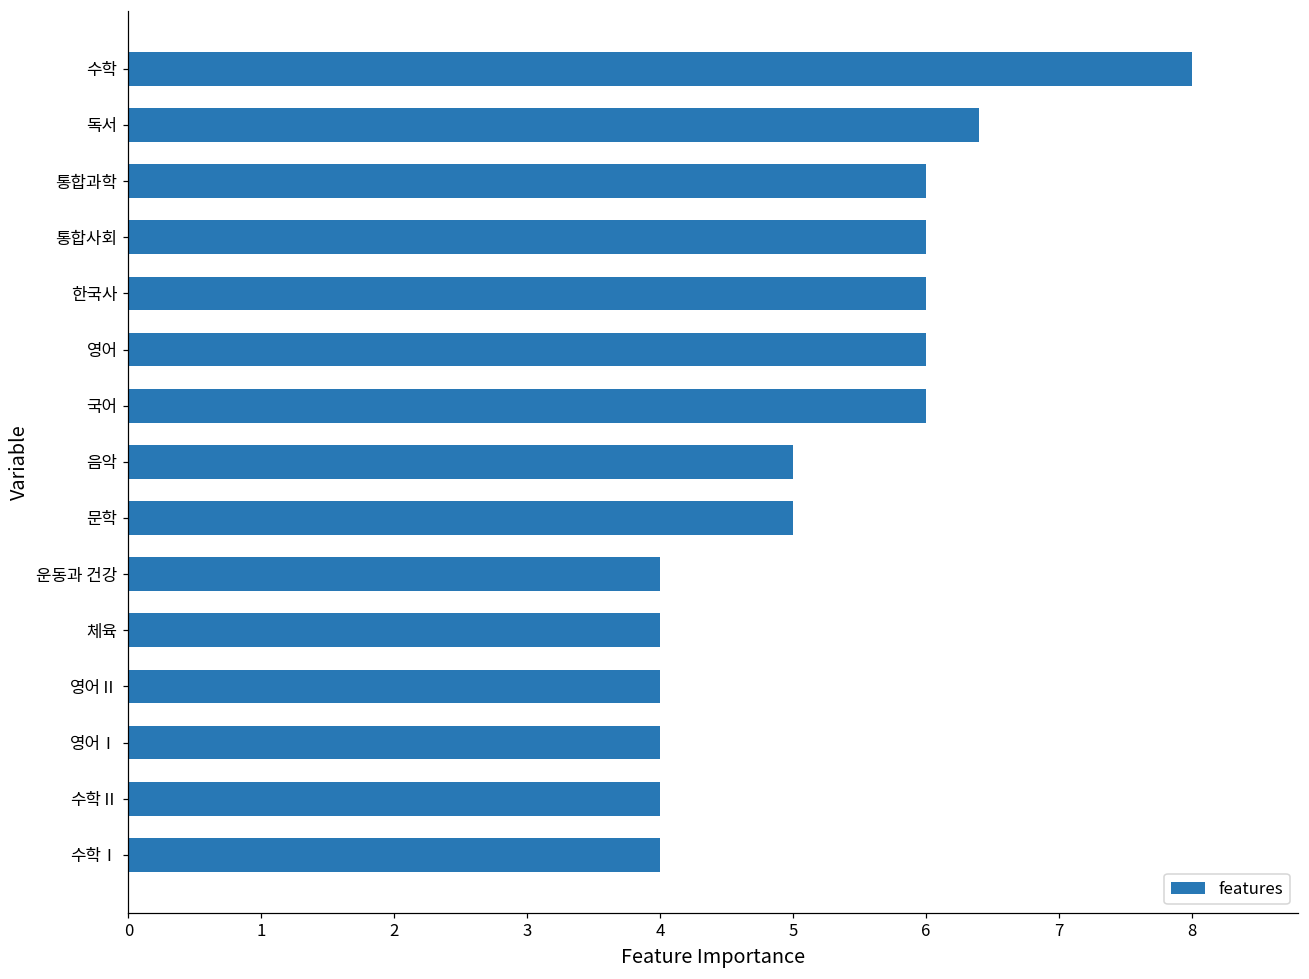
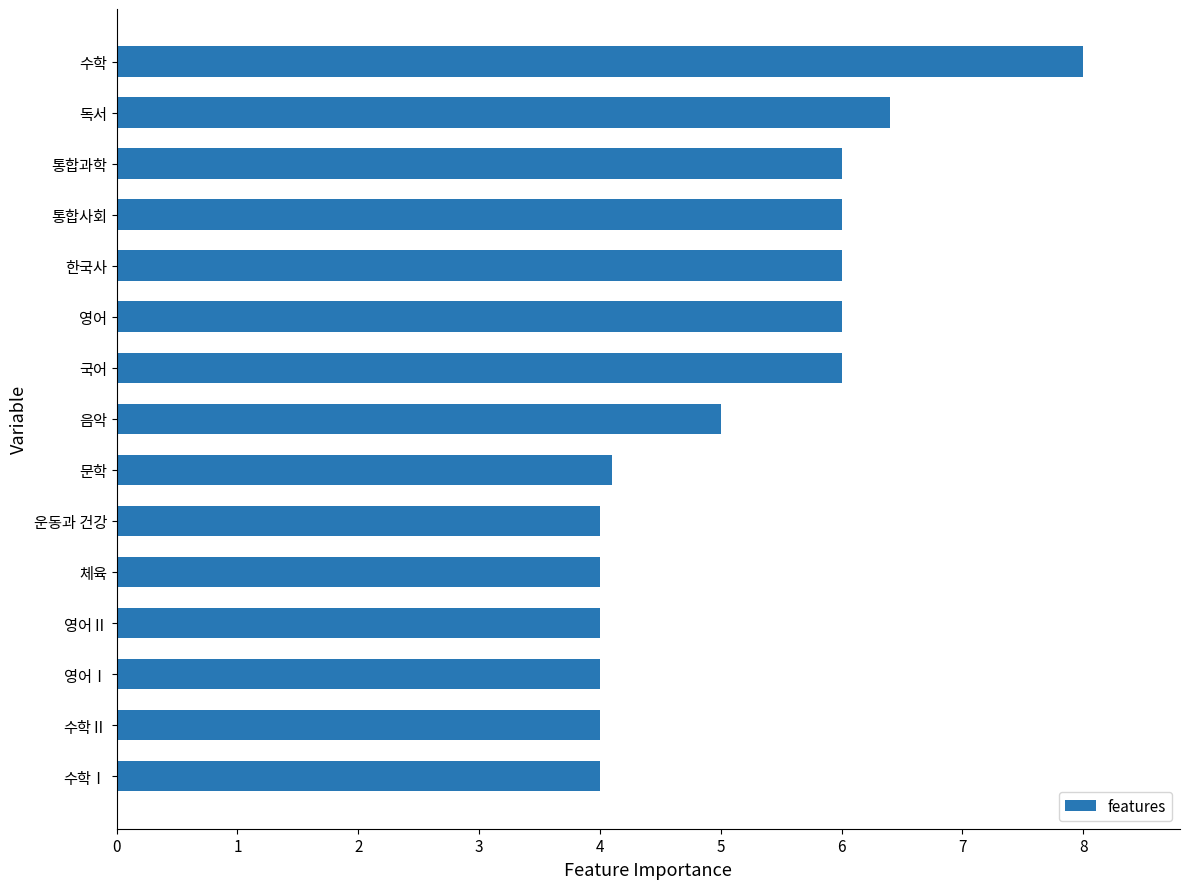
  {
    "수학": 8.0,
    "독서": 6.4,
    "통합과학": 6.0,
    "통합사회": 6.0,
    "한국사": 6.0,
    "영어": 6.0,
    "국어": 6.0,
    "음악": 5.0,
-   "문학": 5.0,
+   "문학": 4.1,
    "운동과 건강": 4.0,
    "체육": 4.0,
    "영어Ⅱ": 4.0,
    "영어Ⅰ": 4.0,
    "수학Ⅱ": 4.0,
    "수학Ⅰ": 4.0
  }
